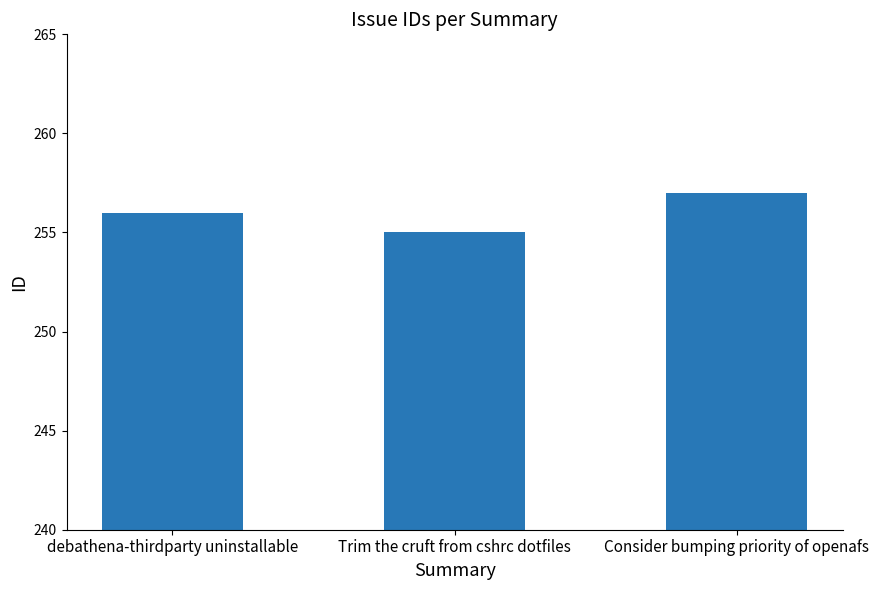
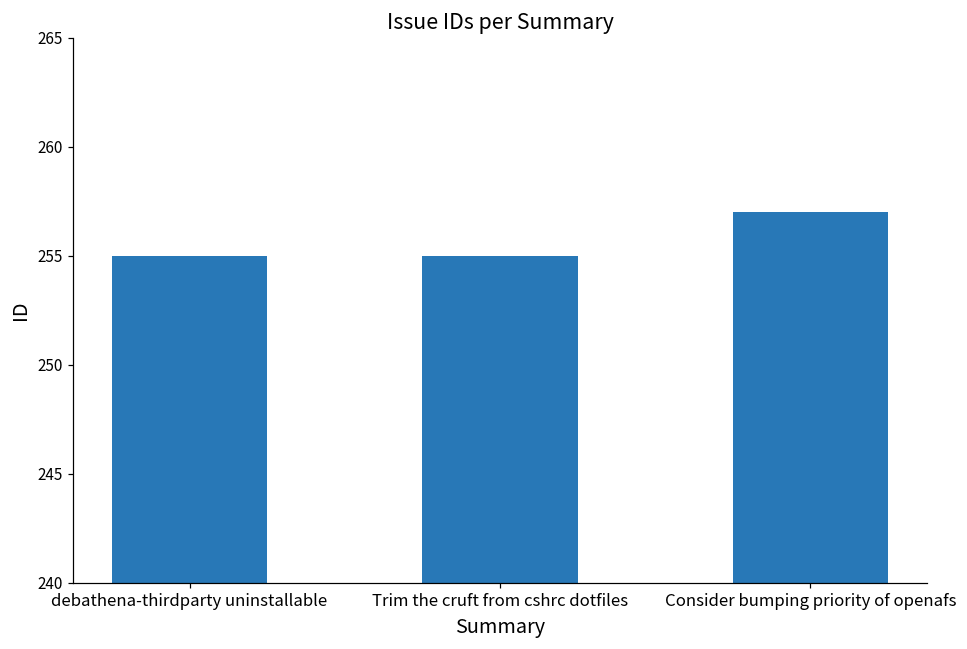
  {
-   "debathena-thirdparty uninstallable": 256,
+   "debathena-thirdparty uninstallable": 255,
    "Trim the cruft from cshrc dotfiles": 255,
    "Consider bumping priority of openafs": 257
  }
